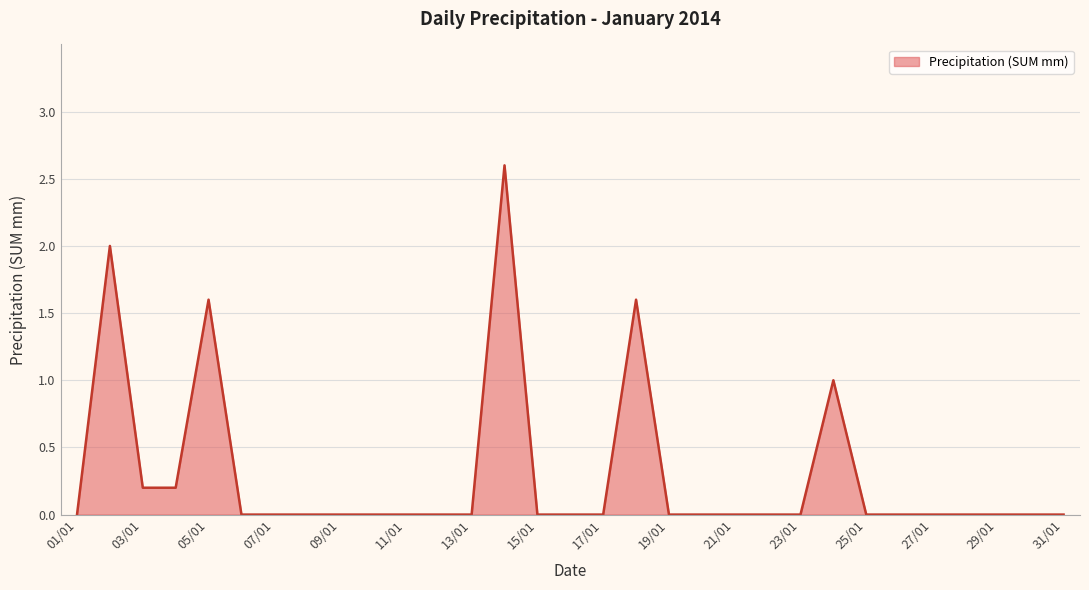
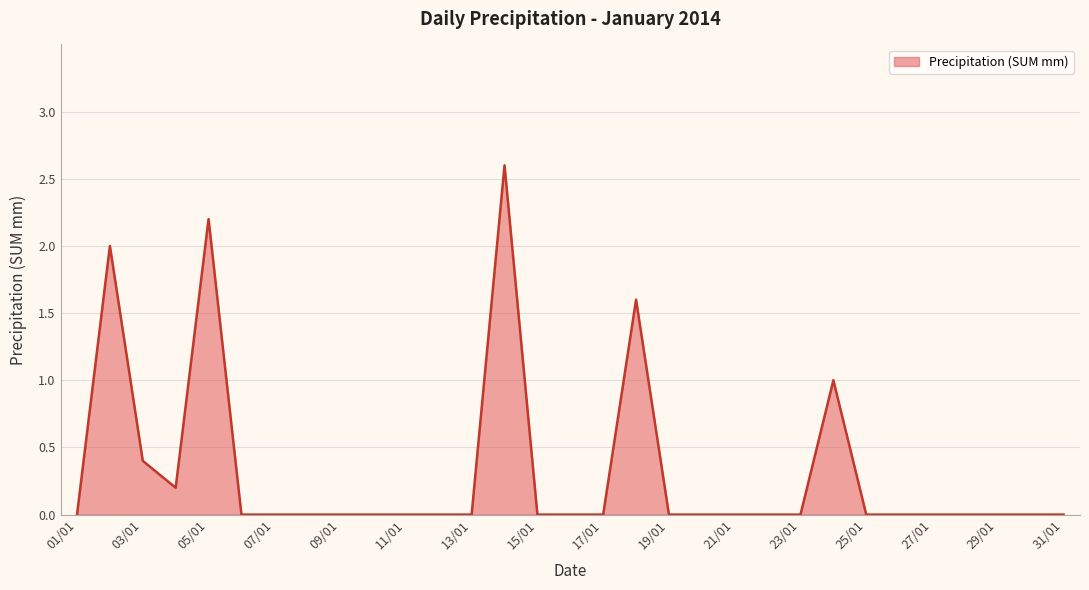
  {
    "01/01": 0.0,
-   "03/01": 0.2,
-   "05/01": 1.6,
+   "03/01": 0.4,
+   "05/01": 2.2,
    "07/01": 0.0,
    "09/01": 0.0,
    "11/01": 0.0,
    "13/01": 0.0,
    "15/01": 0.0,
    "17/01": 0.0,
    "19/01": 0.0,
    "21/01": 0.0,
    "23/01": 0.0,
    "25/01": 0.0,
    "27/01": 0.0,
    "29/01": 0.0,
    "31/01": 0.0
  }
